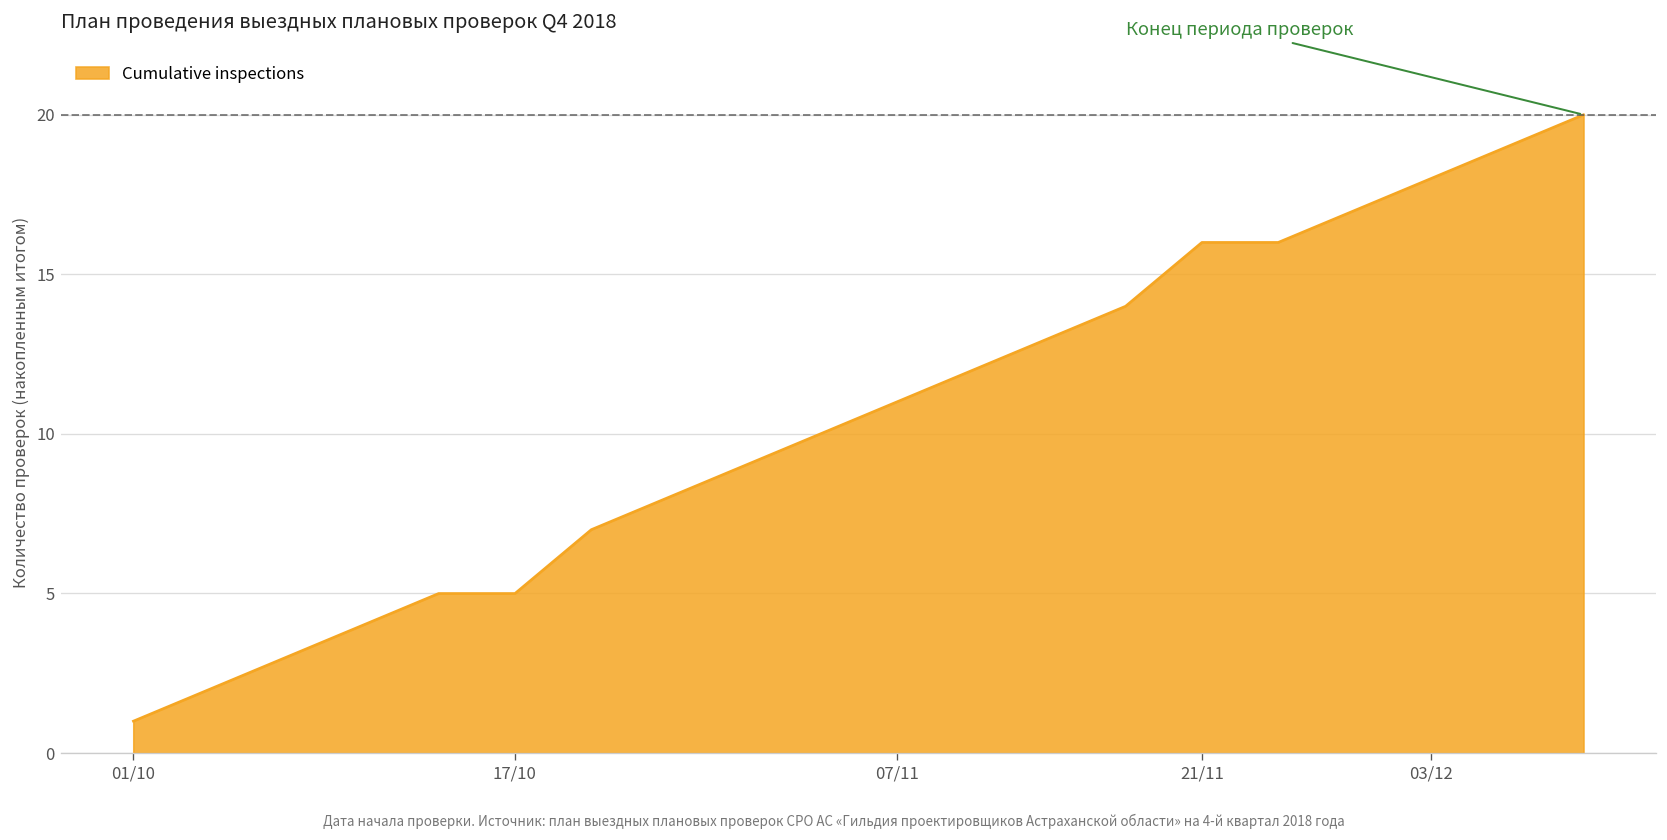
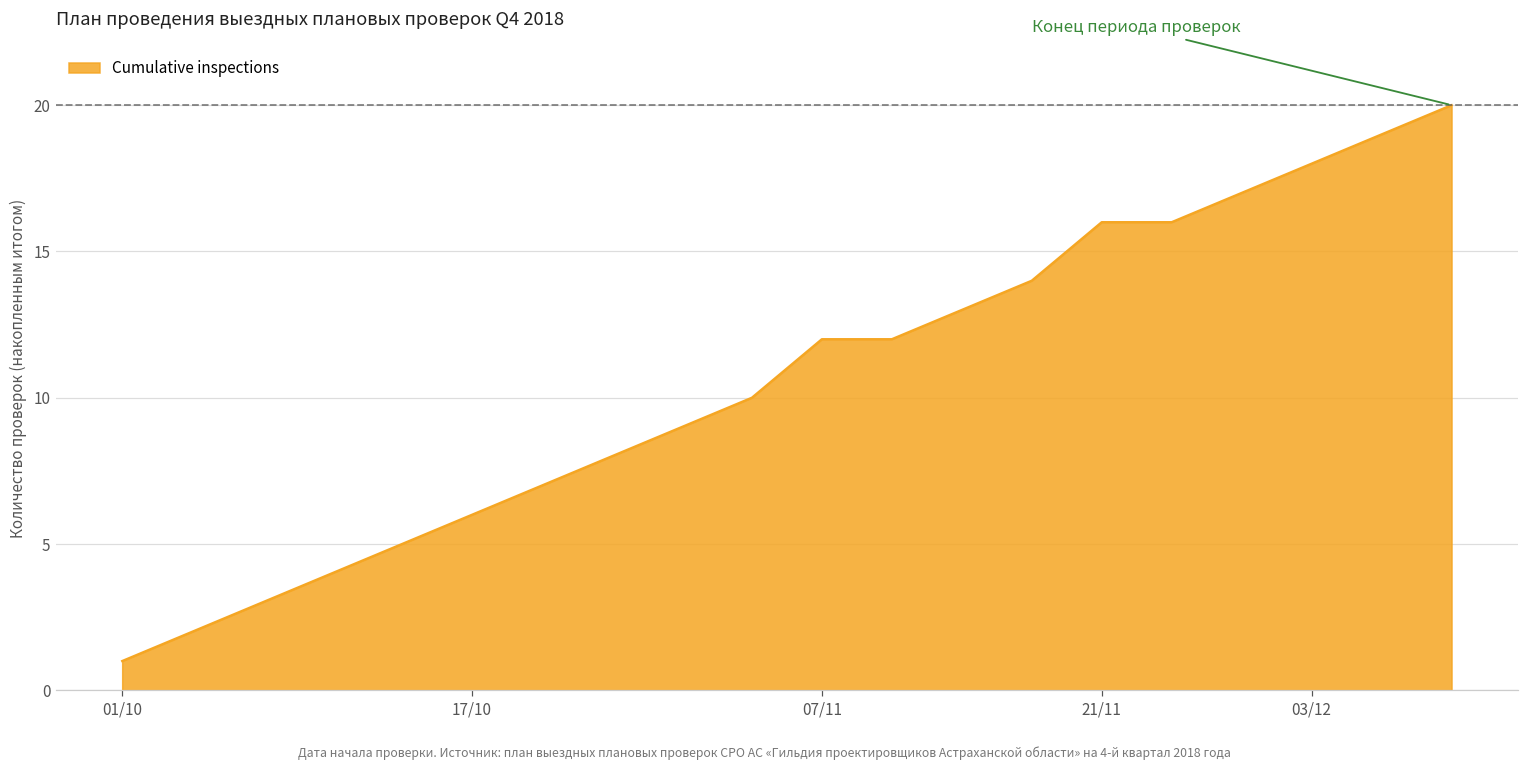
  {
    "01/10": 1,
-   "17/10": 5,
-   "07/11": 11,
+   "17/10": 6,
+   "07/11": 12,
    "21/11": 16,
    "03/12": 18
  }
